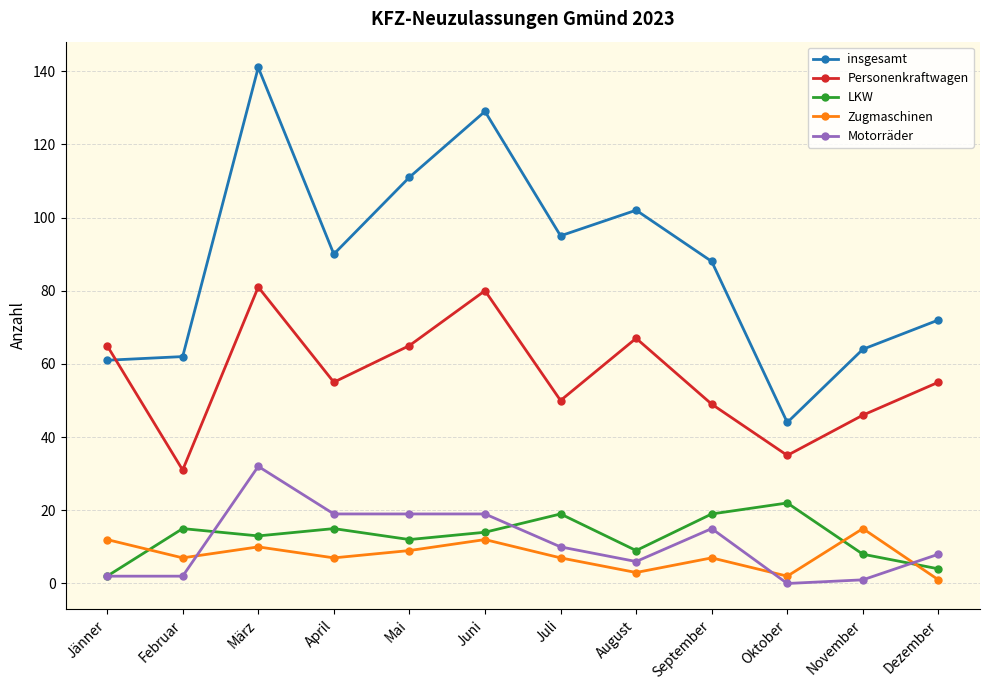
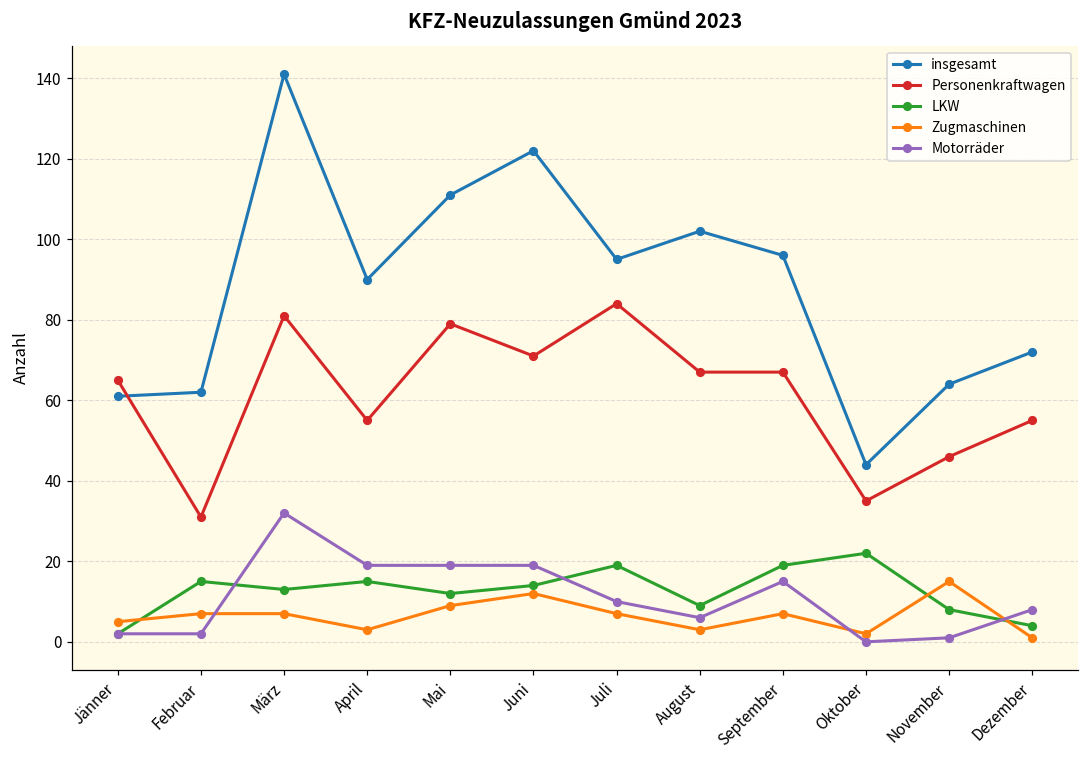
  {
    "insgesamt": {
      "Jänner": 61,
      "Februar": 62,
      "März": 141,
      "April": 90,
      "Mai": 111,
-     "Juni": 129,
+     "Juni": 122,
      "Juli": 95,
      "August": 102,
-     "September": 88,
+     "September": 96,
      "Oktober": 44,
      "November": 64,
      "Dezember": 72
    },
    "Personenkraftwagen": {
      "Jänner": 65,
      "Februar": 31,
      "März": 81,
      "April": 55,
-     "Mai": 65,
-     "Juni": 80,
-     "Juli": 50,
+     "Mai": 79,
+     "Juni": 71,
+     "Juli": 84,
      "August": 67,
-     "September": 49,
+     "September": 67,
      "Oktober": 35,
      "November": 46,
      "Dezember": 55
    },
    "LKW": {
      "Februar": 15,
      "März": 13,
      "April": 15,
      "Mai": 12,
      "Juni": 14,
      "Juli": 19,
      "August": 9,
      "September": 19,
      "Oktober": 22,
      "November": 8,
      "Dezember": 4
    },
    "Zugmaschinen": {
-     "Jänner": 12,
+     "Jänner": 5,
      "Februar": 7,
-     "März": 10,
-     "April": 7,
+     "März": 7,
+     "April": 3,
      "Mai": 9,
      "Juni": 12,
      "Juli": 7,
      "August": 3,
      "September": 7,
      "Oktober": 2,
      "November": 15,
      "Dezember": 1
    },
    "Motorräder": {
      "Februar": 2,
      "März": 32,
      "April": 19,
      "Mai": 19,
      "Juni": 19,
      "Juli": 10,
      "August": 6,
      "September": 15,
      "Oktober": 0,
      "November": 1,
      "Dezember": 8
    }
  }
